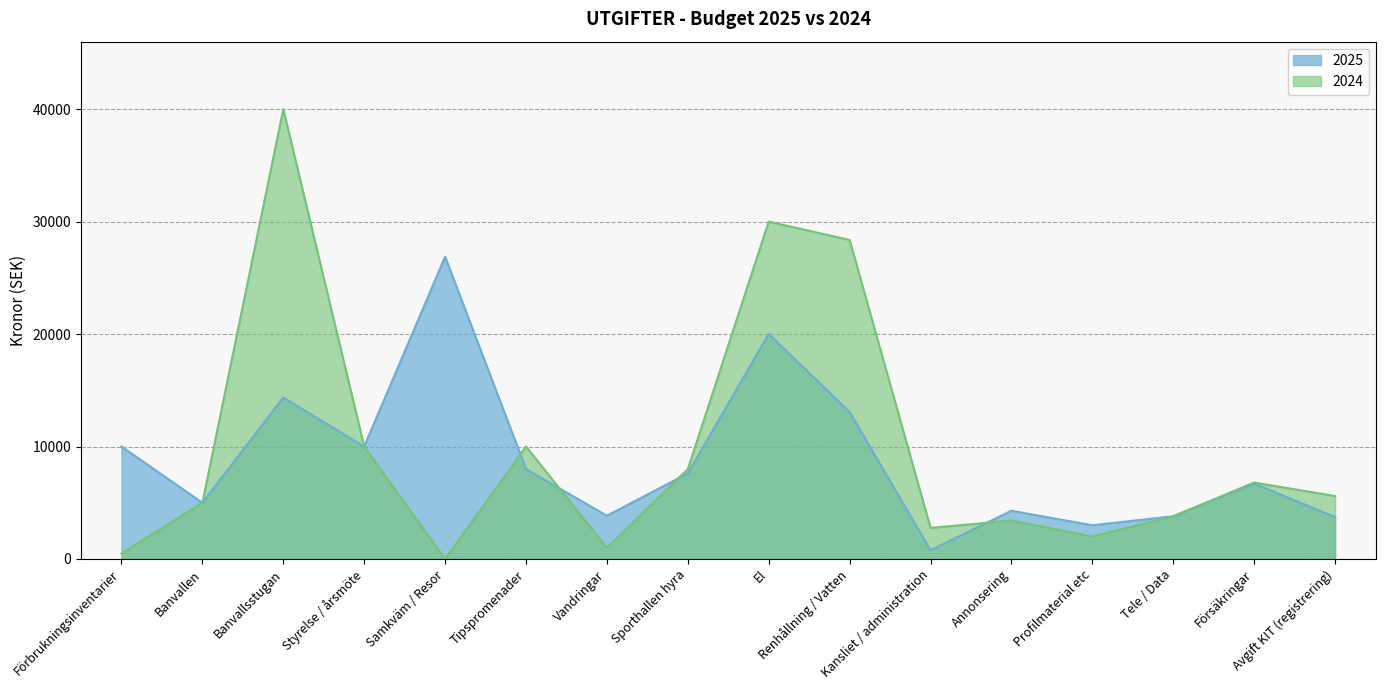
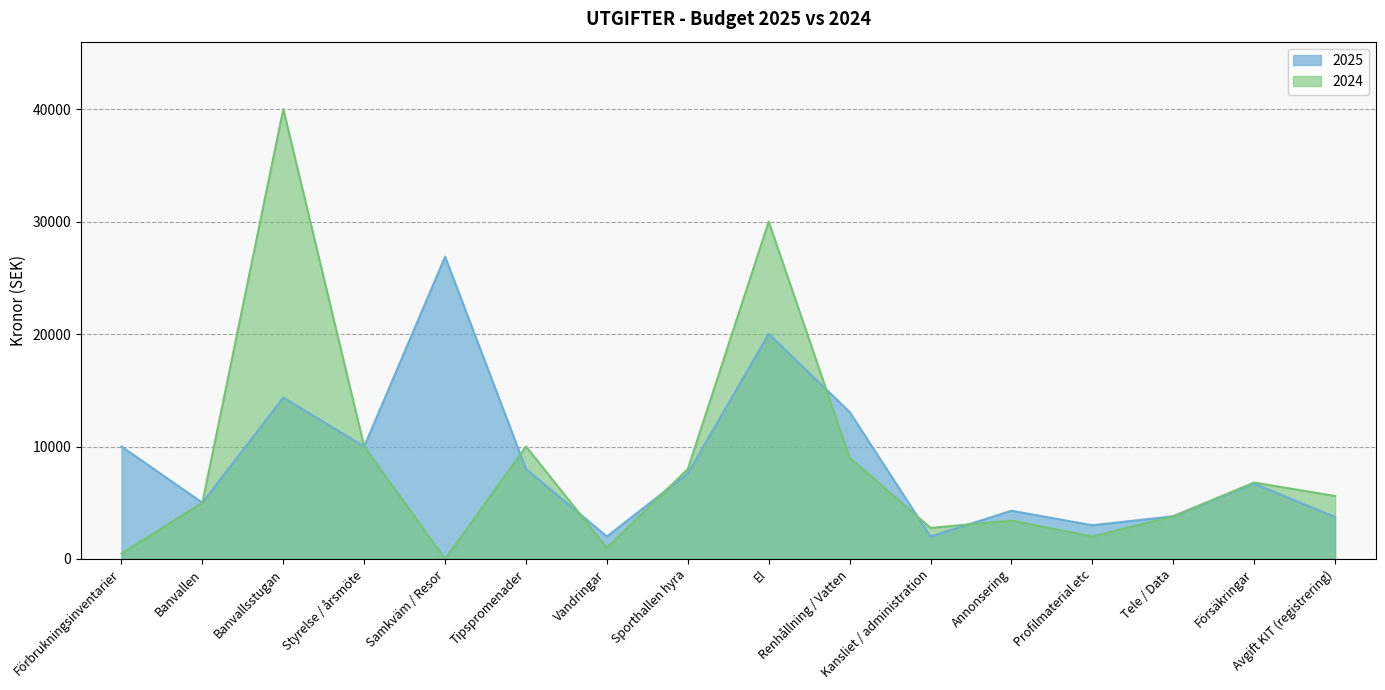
  {
    "2025": {
      "Förbrukningsinventarier": 10000,
      "Banvallsstugan": 14400,
      "Samkväm / Resor": 26900,
      "Tipspromenader": 8000,
-     "Vandringar": 3800,
+     "Vandringar": 2000,
      "Sporthallen hyra": 7600,
      "El": 20000,
      "Renhållning / Vatten": 13100,
-     "Kansliet / administration": 800,
+     "Kansliet / administration": 2000,
      "Annonsering": 4300,
      "Profilmaterial etc": 3000,
      "Avgift KIT (registrering)": 3700
    },
    "2024": {
      "Förbrukningsinventarier": 500,
      "Banvallsstugan": 40000,
      "Samkväm / Resor": 0,
      "Tipspromenader": 10000,
      "Vandringar": 1000,
      "Sporthallen hyra": 8000,
      "El": 30000,
-     "Renhållning / Vatten": 28400,
+     "Renhållning / Vatten": 9000,
      "Kansliet / administration": 2800,
      "Annonsering": 3400,
      "Profilmaterial etc": 2000,
      "Avgift KIT (registrering)": 5600
    }
  }
